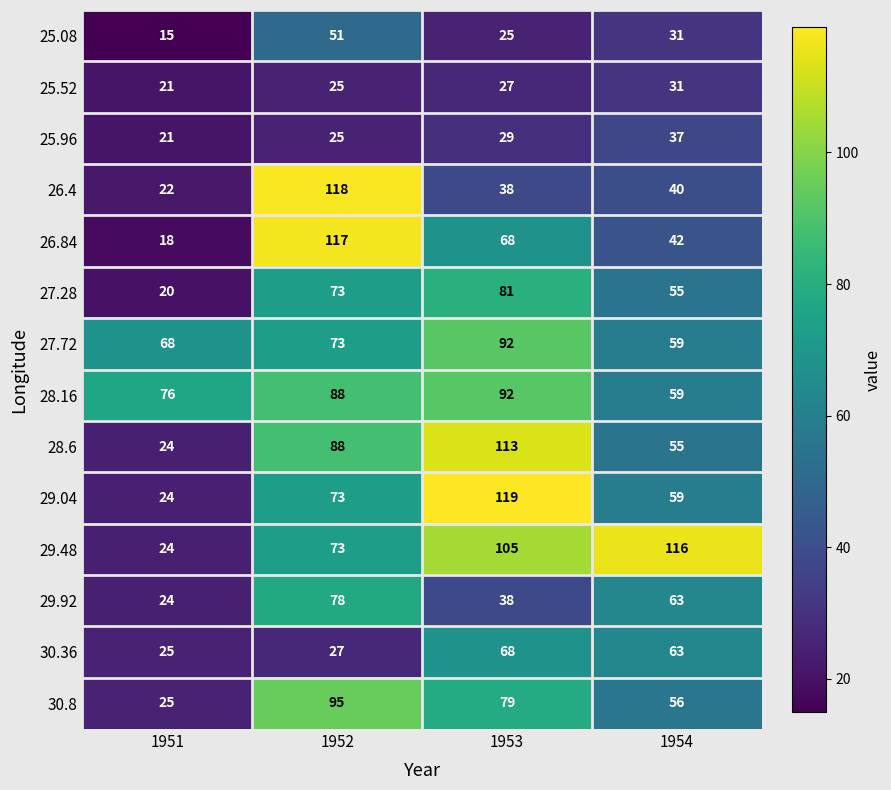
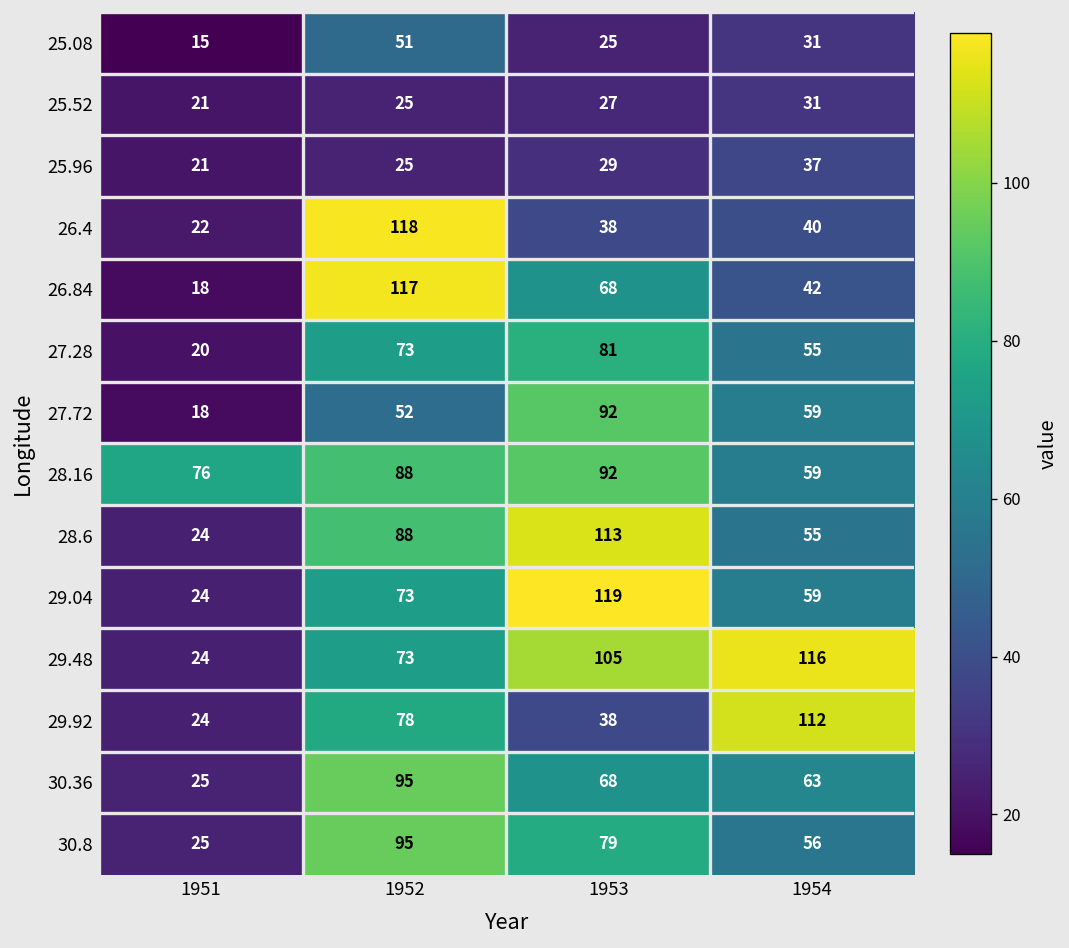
  {
    "25.08": {
      "1951": 15,
      "1952": 51,
      "1953": 25,
      "1954": 31
    },
    "25.52": {
      "1951": 21,
      "1952": 25,
      "1953": 27,
      "1954": 31
    },
    "25.96": {
      "1951": 21,
      "1952": 25,
      "1953": 29,
      "1954": 37
    },
    "26.4": {
      "1951": 22,
      "1952": 118,
      "1953": 38,
      "1954": 40
    },
    "26.84": {
      "1951": 18,
      "1952": 117,
      "1953": 68,
      "1954": 42
    },
    "27.28": {
      "1951": 20,
      "1952": 73,
      "1953": 81,
      "1954": 55
    },
    "27.72": {
-     "1951": 68,
-     "1952": 73,
+     "1951": 18,
+     "1952": 52,
      "1953": 92,
      "1954": 59
    },
    "28.16": {
      "1951": 76,
      "1952": 88,
      "1953": 92,
      "1954": 59
    },
    "28.6": {
      "1951": 24,
      "1952": 88,
      "1953": 113,
      "1954": 55
    },
    "29.04": {
      "1951": 24,
      "1952": 73,
      "1953": 119,
      "1954": 59
    },
    "29.48": {
      "1951": 24,
      "1952": 73,
      "1953": 105,
      "1954": 116
    },
    "29.92": {
      "1951": 24,
      "1952": 78,
      "1953": 38,
-     "1954": 63
+     "1954": 112
    },
    "30.36": {
      "1951": 25,
-     "1952": 27,
+     "1952": 95,
      "1953": 68,
      "1954": 63
    },
    "30.8": {
      "1951": 25,
      "1952": 95,
      "1953": 79,
      "1954": 56
    }
  }
